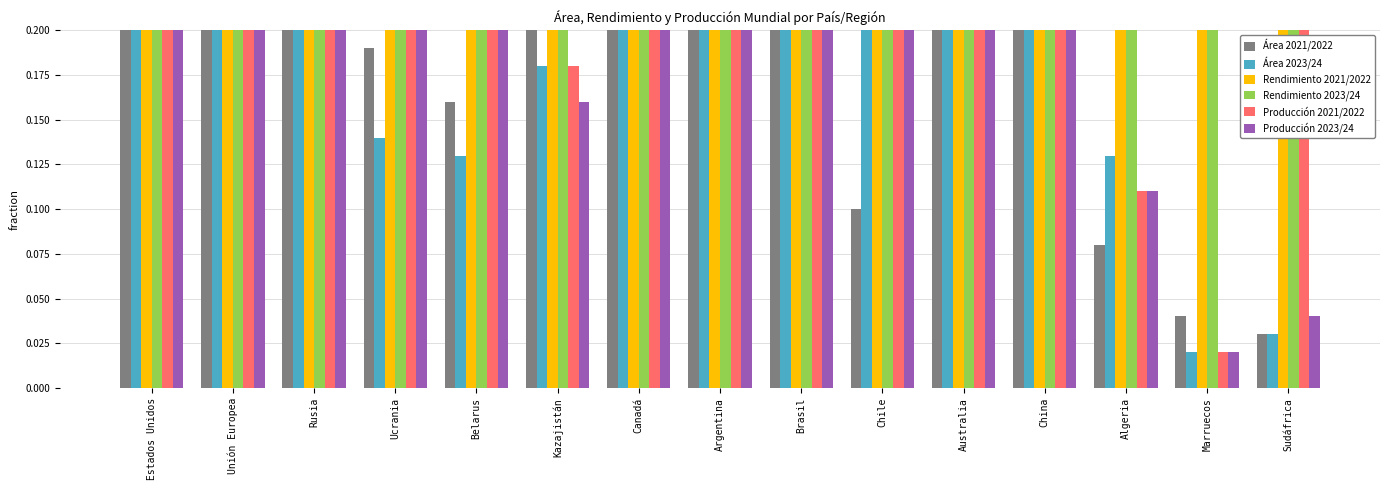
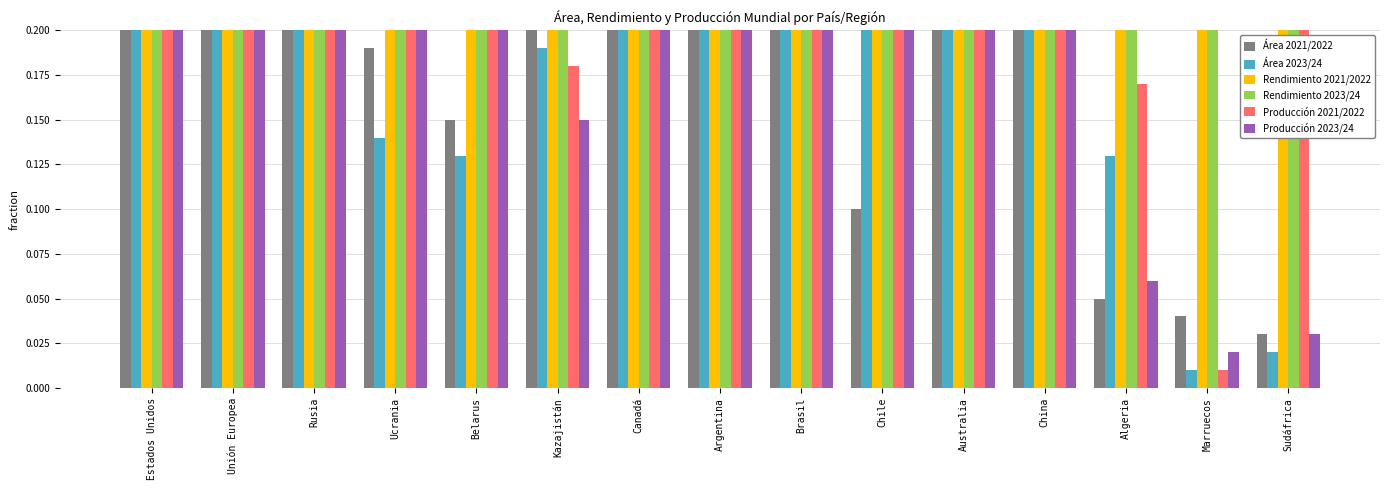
  {
    "Área 2021/2022": {
      "Ucrania": 0.19,
-     "Belarus": 0.16,
+     "Belarus": 0.15,
      "Kazajistán": 0.20,
      "Chile": 0.10,
-     "Algeria": 0.08,
+     "Algeria": 0.05,
      "Marruecos": 0.04,
      "Sudáfrica": 0.03
    },
    "Área 2023/24": {
      "Ucrania": 0.14,
      "Belarus": 0.13,
-     "Kazajistán": 0.18,
+     "Kazajistán": 0.19,
      "Chile": 0.20,
      "Algeria": 0.13,
-     "Marruecos": 0.02,
-     "Sudáfrica": 0.03
+     "Marruecos": 0.01,
+     "Sudáfrica": 0.02
    },
    "Producción 2021/2022": {
      "Kazajistán": 0.18,
-     "Algeria": 0.11,
-     "Marruecos": 0.02,
+     "Algeria": 0.17,
+     "Marruecos": 0.01,
      "Sudáfrica": 0.20
    },
    "Producción 2023/24": {
-     "Kazajistán": 0.16,
-     "Algeria": 0.11,
+     "Kazajistán": 0.15,
+     "Algeria": 0.06,
      "Marruecos": 0.02,
-     "Sudáfrica": 0.04
+     "Sudáfrica": 0.03
    }
  }
